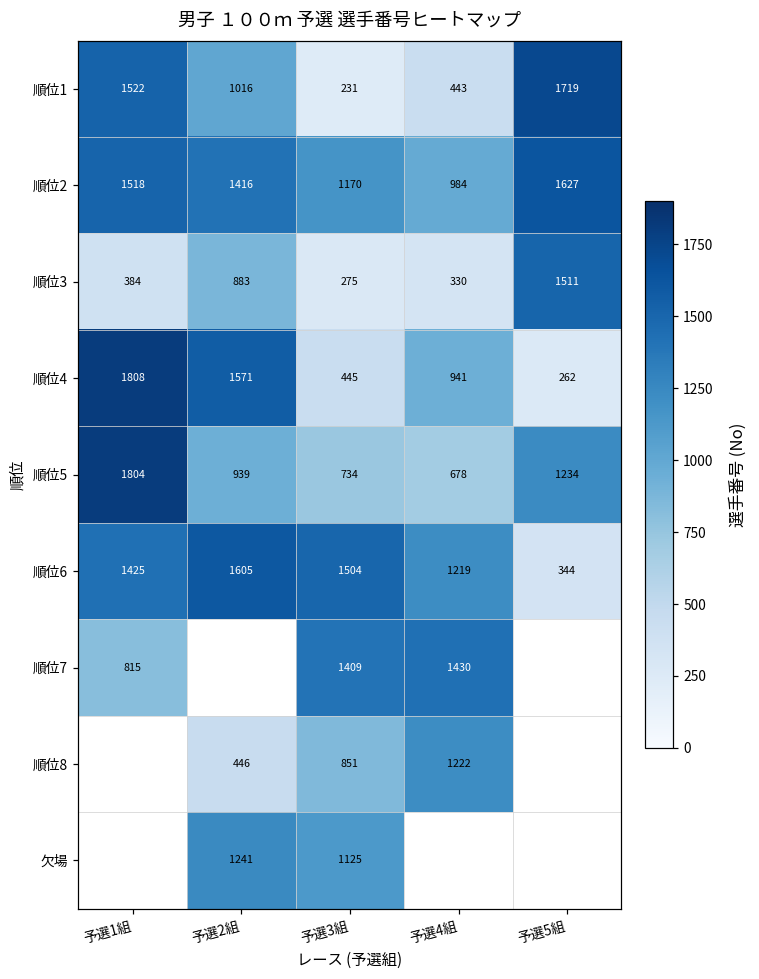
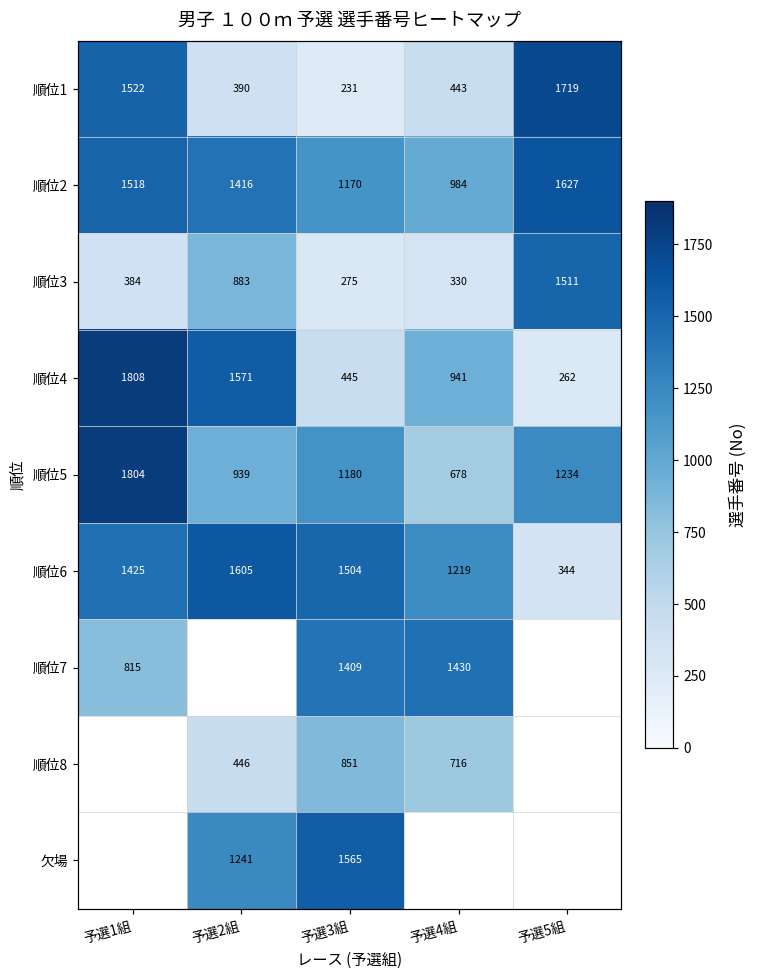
  {
    "順位1": {
      "予選1組": 1522,
-     "予選2組": 1016,
+     "予選2組": 390,
      "予選3組": 231,
      "予選4組": 443,
      "予選5組": 1719
    },
    "順位2": {
      "予選1組": 1518,
      "予選2組": 1416,
      "予選3組": 1170,
      "予選4組": 984,
      "予選5組": 1627
    },
    "順位3": {
      "予選1組": 384,
      "予選2組": 883,
      "予選3組": 275,
      "予選4組": 330,
      "予選5組": 1511
    },
    "順位4": {
      "予選1組": 1808,
      "予選2組": 1571,
      "予選3組": 445,
      "予選4組": 941,
      "予選5組": 262
    },
    "順位5": {
      "予選1組": 1804,
      "予選2組": 939,
-     "予選3組": 734,
+     "予選3組": 1180,
      "予選4組": 678,
      "予選5組": 1234
    },
    "順位6": {
      "予選1組": 1425,
      "予選2組": 1605,
      "予選3組": 1504,
      "予選4組": 1219,
      "予選5組": 344
    },
    "順位7": {
      "予選1組": 815,
      "予選3組": 1409,
      "予選4組": 1430
    },
    "順位8": {
      "予選2組": 446,
      "予選3組": 851,
-     "予選4組": 1222
+     "予選4組": 716
    },
    "欠場": {
      "予選2組": 1241,
-     "予選3組": 1125
+     "予選3組": 1565
    }
  }
